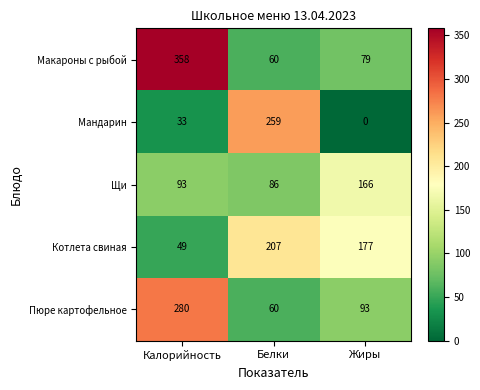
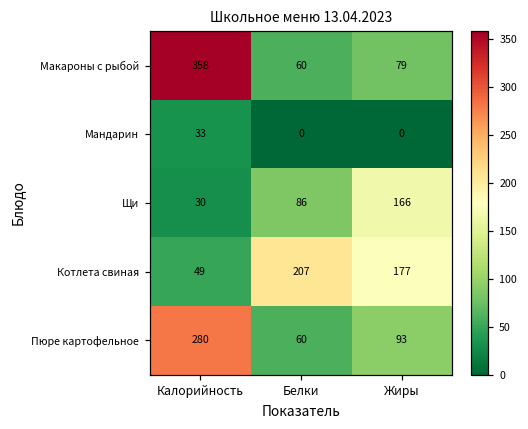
  {
    "Макароны с рыбой": {
      "Калорийность": 358,
      "Белки": 60,
      "Жиры": 79
    },
    "Мандарин": {
      "Калорийность": 33,
-     "Белки": 259,
+     "Белки": 0,
      "Жиры": 0
    },
    "Щи": {
-     "Калорийность": 93,
+     "Калорийность": 30,
      "Белки": 86,
      "Жиры": 166
    },
    "Котлета свиная": {
      "Калорийность": 49,
      "Белки": 207,
      "Жиры": 177
    },
    "Пюре картофельное": {
      "Калорийность": 280,
      "Белки": 60,
      "Жиры": 93
    }
  }
